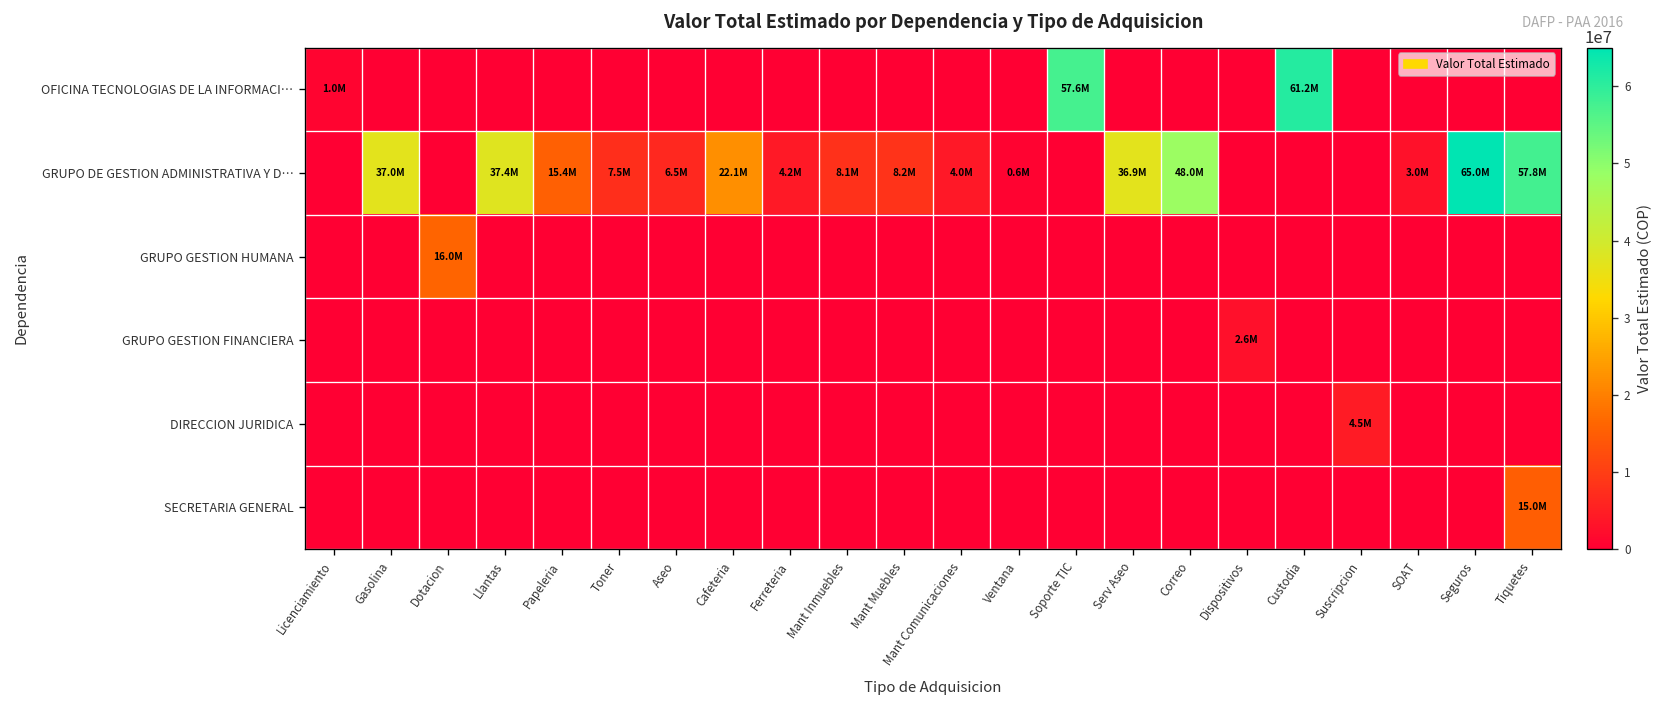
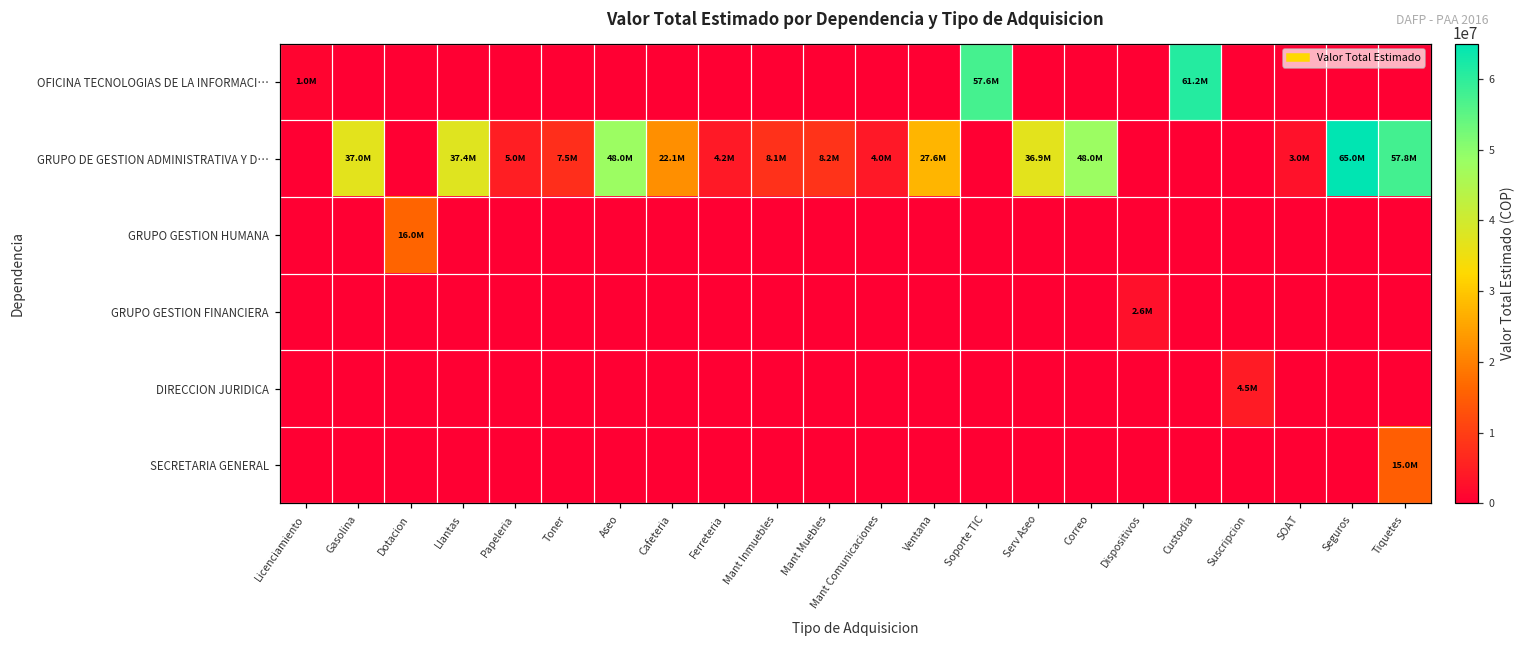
  {
    "OFICINA TECNOLOGIAS DE LA INFORMACI…": {
      "Licenciamiento": "1.0M",
      "Soporte TIC": "57.6M",
      "Custodia": "61.2M"
    },
    "GRUPO DE GESTION ADMINISTRATIVA Y D…": {
      "Gasolina": "37.0M",
      "Llantas": "37.4M",
-     "Papeleria": "15.4M",
+     "Papeleria": "5.0M",
      "Toner": "7.5M",
-     "Aseo": "6.5M",
+     "Aseo": "48.0M",
      "Cafeteria": "22.1M",
      "Ferreteria": "4.2M",
      "Mant Inmuebles": "8.1M",
      "Mant Muebles": "8.2M",
      "Mant Comunicaciones": "4.0M",
-     "Ventana": "0.6M",
+     "Ventana": "27.6M",
      "Serv Aseo": "36.9M",
      "Correo": "48.0M",
      "SOAT": "3.0M",
      "Seguros": "65.0M",
      "Tiquetes": "57.8M"
    },
    "GRUPO GESTION HUMANA": {
      "Dotacion": "16.0M"
    },
    "GRUPO GESTION FINANCIERA": {
      "Dispositivos": "2.6M"
    },
    "DIRECCION JURIDICA": {
      "Suscripcion": "4.5M"
    },
    "SECRETARIA GENERAL": {
      "Tiquetes": "15.0M"
    }
  }
